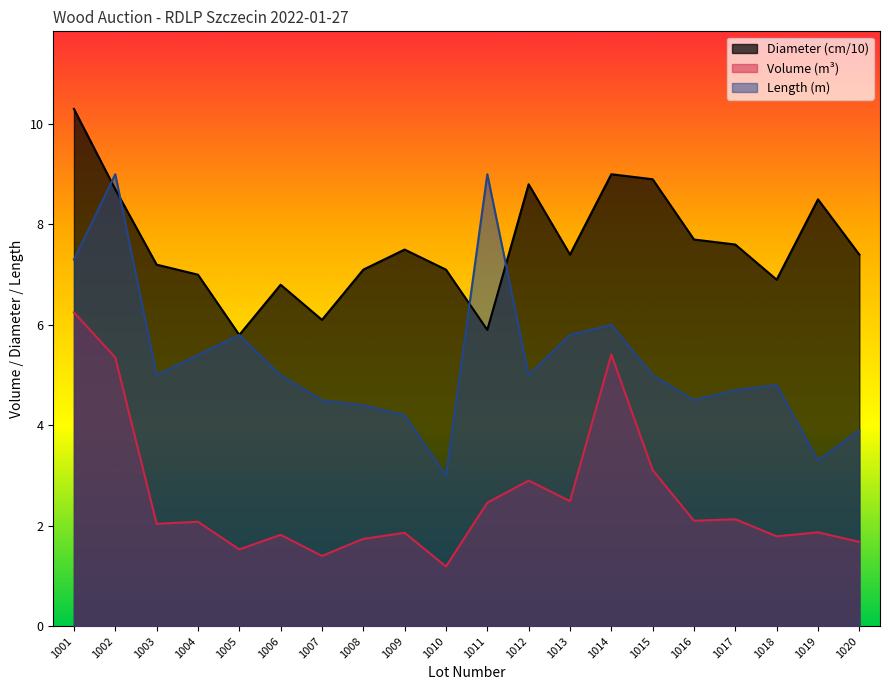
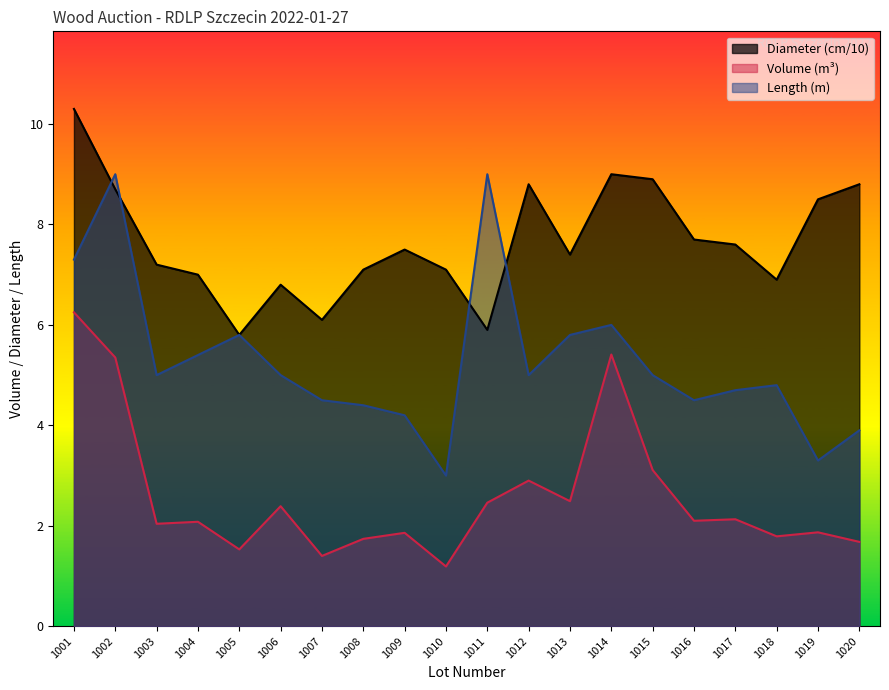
  {
    "Diameter (cm/10)": {
      "1001": 10.3,
      "1002": 8.7,
      "1003": 7.2,
      "1004": 7.0,
      "1006": 6.8,
      "1007": 6.1,
      "1008": 7.1,
      "1009": 7.5,
      "1010": 7.1,
      "1011": 5.9,
      "1012": 8.8,
      "1013": 7.4,
      "1014": 9.0,
      "1015": 8.9,
      "1016": 7.7,
      "1017": 7.6,
      "1018": 6.9,
      "1019": 8.5,
-     "1020": 7.4
+     "1020": 8.8
    },
    "Volume (m³)": {
      "1001": 6.3,
      "1002": 5.4,
      "1003": 2.0,
      "1004": 2.1,
      "1005": 1.5,
-     "1006": 1.8,
+     "1006": 2.4,
      "1007": 1.4,
      "1008": 1.7,
      "1009": 1.9,
      "1010": 1.2,
      "1011": 2.5,
      "1012": 2.9,
      "1013": 2.5,
      "1014": 5.4,
      "1015": 3.1,
      "1016": 2.1,
      "1017": 2.1,
      "1018": 1.8,
      "1019": 1.9,
      "1020": 1.7
    },
    "Length (m)": {
      "1001": 7.3,
      "1002": 9.0,
      "1003": 5.0,
      "1004": 5.4,
      "1006": 5.0,
      "1007": 4.5,
      "1008": 4.4,
      "1009": 4.2,
      "1010": 3.0,
      "1011": 9.0,
      "1012": 5.0,
      "1013": 5.8,
      "1014": 6.0,
      "1015": 5.0,
      "1016": 4.5,
      "1017": 4.7,
      "1018": 4.8,
      "1019": 3.3,
      "1020": 3.9
    }
  }
